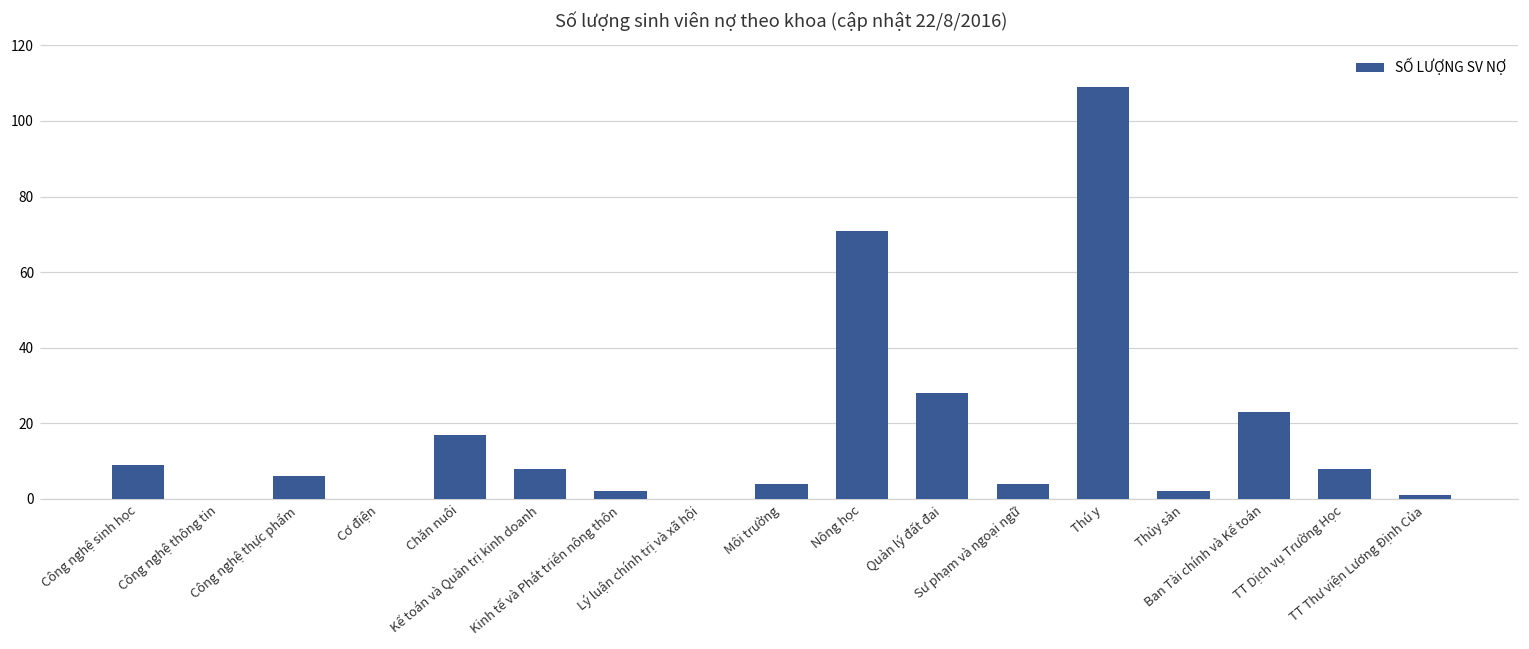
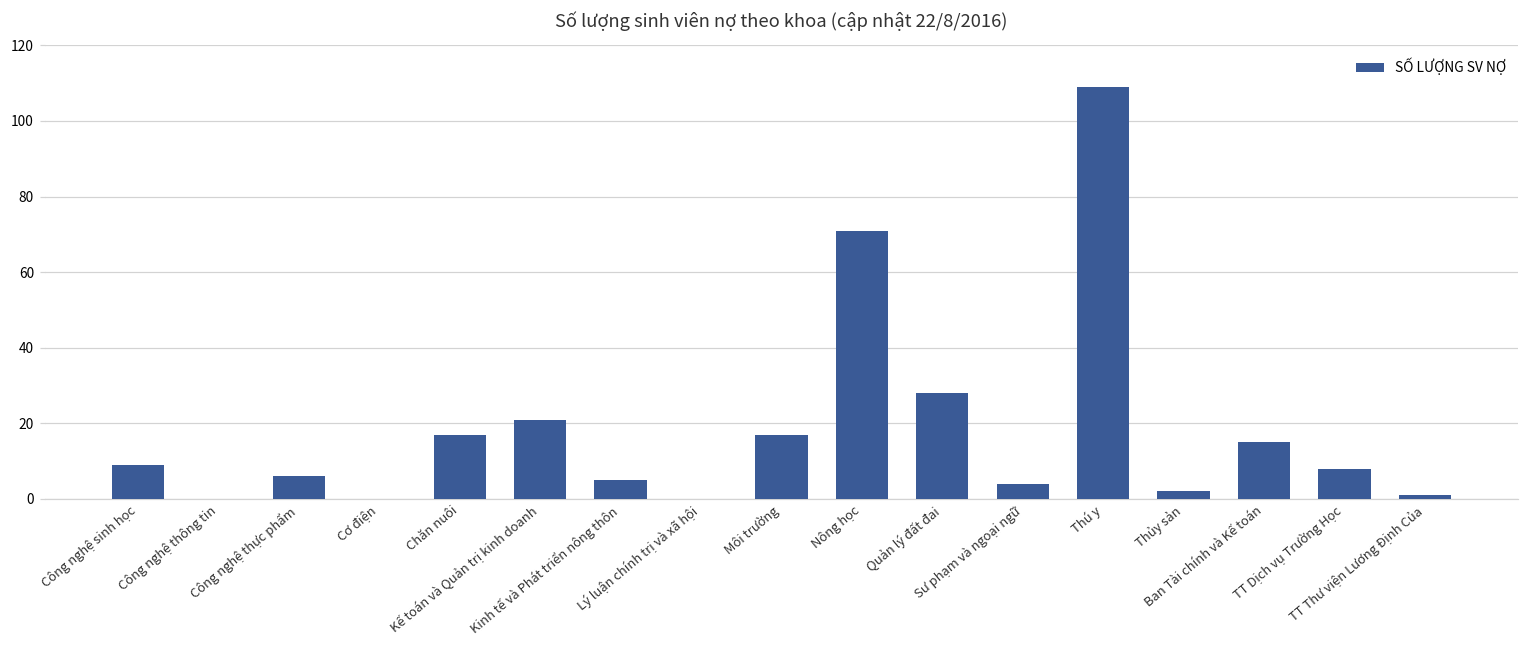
  {
    "Công nghệ sinh học": 9,
    "Công nghệ thông tin": 0,
    "Công nghệ thực phẩm": 6,
    "Cơ điện": 0,
    "Chăn nuôi": 17,
-   "Kế toán và Quản trị kinh doanh": 8,
-   "Kinh tế và Phát triển nông thôn": 2,
+   "Kế toán và Quản trị kinh doanh": 21,
+   "Kinh tế và Phát triển nông thôn": 5,
    "Lý luận chính trị và xã hội": 0,
-   "Môi trường": 4,
+   "Môi trường": 17,
    "Nông học": 71,
    "Quản lý đất đai": 28,
    "Sư phạm và ngoại ngữ": 4,
    "Thú y": 109,
    "Thủy sản": 2,
-   "Ban Tài chính và Kế toán": 23,
+   "Ban Tài chính và Kế toán": 15,
    "TT Dịch vụ Trường Học": 8,
    "TT Thư viện Lương Định Của": 1
  }
